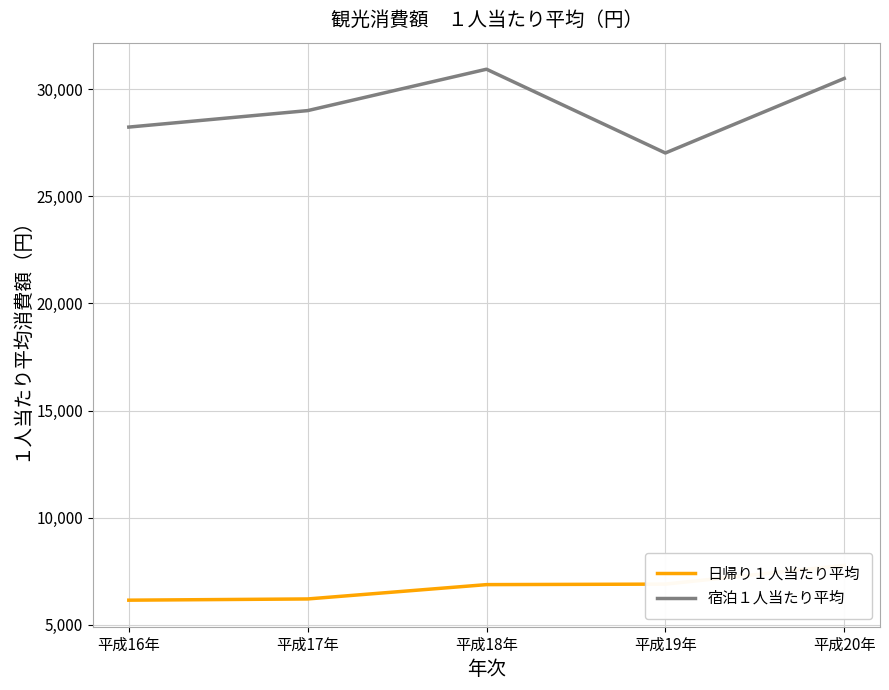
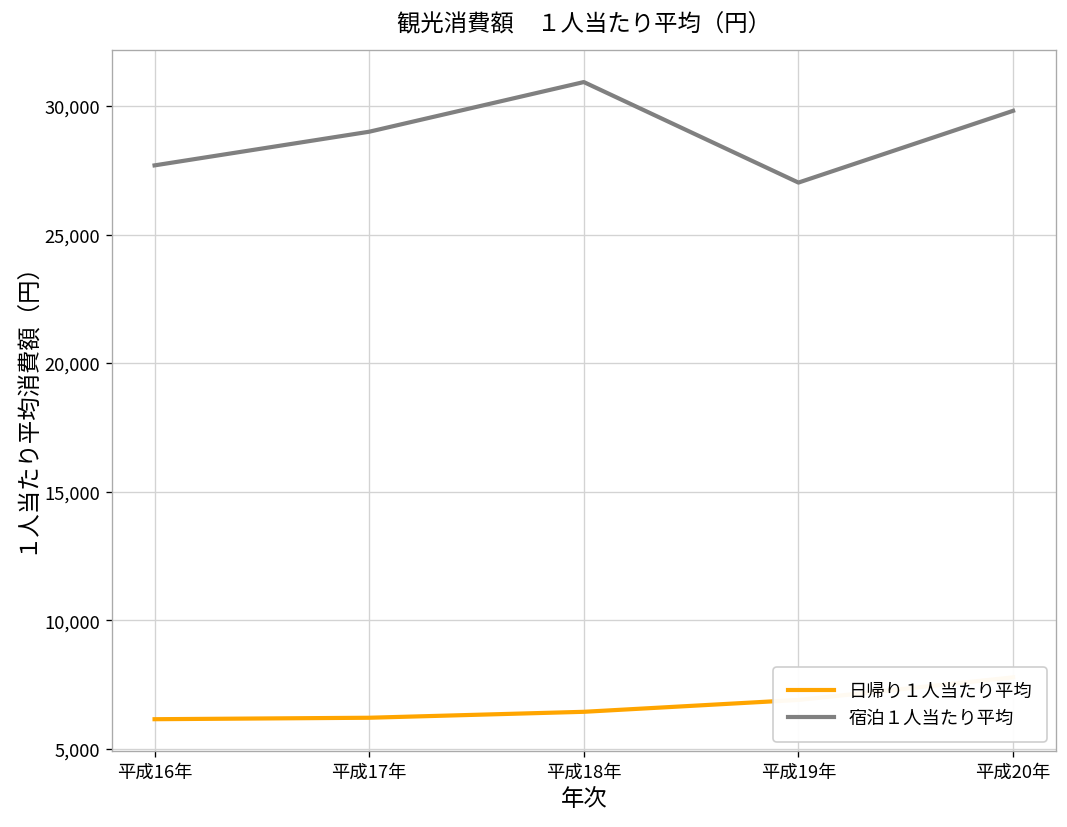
  {
    "日帰り１人当たり平均": {
      "平成16年": "6,100",
      "平成17年": "6,200",
-     "平成18年": "6,900"
+     "平成18年": "6,400"
    },
    "宿泊１人当たり平均": {
-     "平成16年": "28,200",
+     "平成16年": "27,700",
      "平成17年": "29,000",
      "平成18年": "30,900",
      "平成19年": "27,000",
-     "平成20年": "30,500"
+     "平成20年": "29,800"
    }
  }
